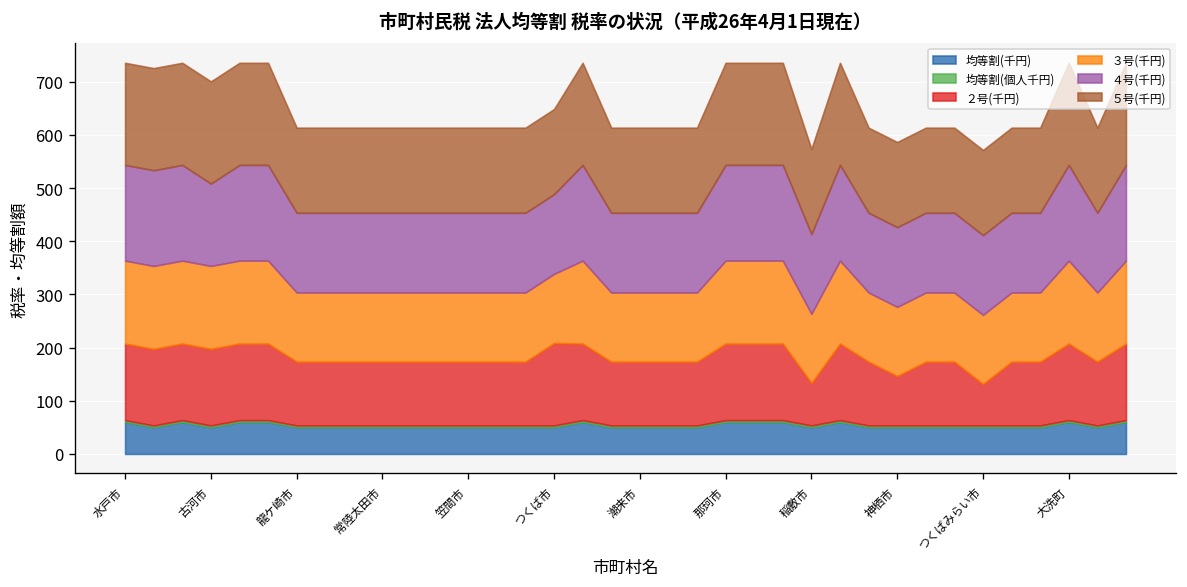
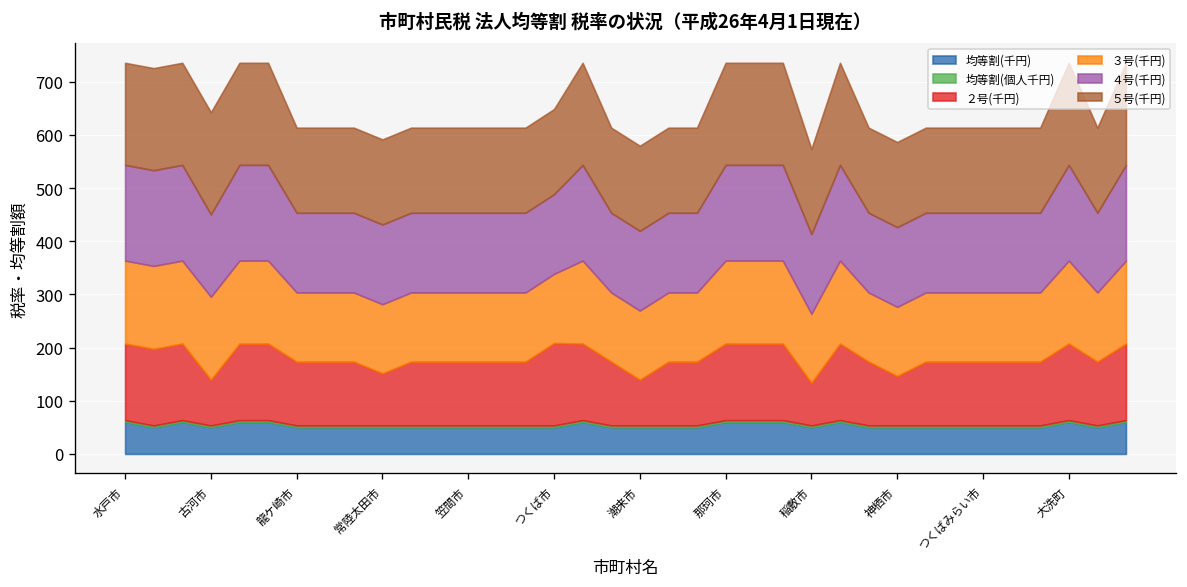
  {
    "２号(千円)": {
      "水戸市": 140,
-     "古河市": 140,
+     "古河市": 90,
      "龍ケ崎市": 120,
-     "常陸太田市": 120,
+     "常陸太田市": 100,
      "笠間市": 120,
      "つくば市": 160,
-     "潮来市": 120,
+     "潮来市": 90,
      "那珂市": 140,
      "稲敷市": 80,
      "神栖市": 90,
-     "つくばみらい市": 80,
+     "つくばみらい市": 120,
      "大洗町": 140
    },
    "３号(千円)": {
      "水戸市": 160,
      "古河市": 160,
      "龍ケ崎市": 130,
      "常陸太田市": 130,
      "笠間市": 130,
      "つくば市": 130,
      "潮来市": 130,
      "那珂市": 160,
      "稲敷市": 130,
      "神栖市": 130,
      "つくばみらい市": 130,
      "大洗町": 160
    },
    "４号(千円)": {
      "水戸市": 180,
      "古河市": 160,
      "龍ケ崎市": 150,
      "常陸太田市": 150,
      "笠間市": 150,
      "つくば市": 150,
      "潮来市": 150,
      "那珂市": 180,
      "稲敷市": 150,
      "神栖市": 150,
      "つくばみらい市": 150,
      "大洗町": 180
    },
    "５号(千円)": {
      "水戸市": 190,
      "古河市": 190,
      "龍ケ崎市": 160,
      "常陸太田市": 160,
      "笠間市": 160,
      "つくば市": 160,
      "潮来市": 160,
      "那珂市": 190,
      "稲敷市": 160,
      "神栖市": 160,
      "つくばみらい市": 160
    }
  }
